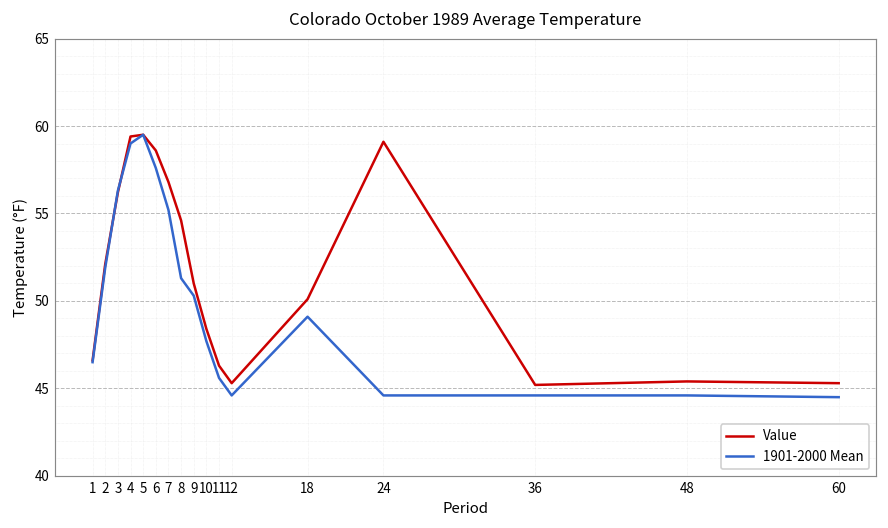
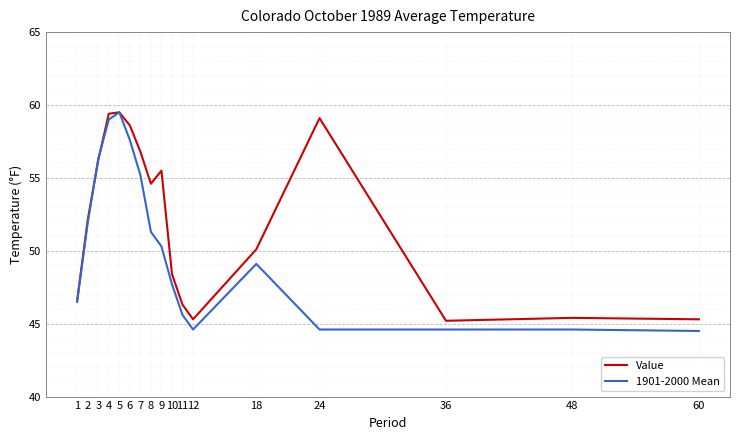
  {
    "Value": {
      "2": 52.1,
      "4": 59.4,
      "6": 58.6,
      "7": 56.8,
      "8": 54.6,
-     "9": 51.0,
+     "9": 55.5,
      "10": 48.4,
      "11": 46.3,
      "12": 45.3,
      "18": 50.1,
      "24": 59.1,
      "36": 45.2,
      "48": 45.4,
      "60": 45.3
    },
    "1901-2000 Mean": {
      "2": 51.9,
      "4": 59.0,
      "6": 57.6,
      "7": 55.2,
      "8": 51.3,
      "9": 50.3,
      "10": 47.7,
      "11": 45.6,
      "12": 44.6,
      "18": 49.1,
      "24": 44.6,
      "36": 44.6,
      "48": 44.6,
      "60": 44.5
    }
  }
